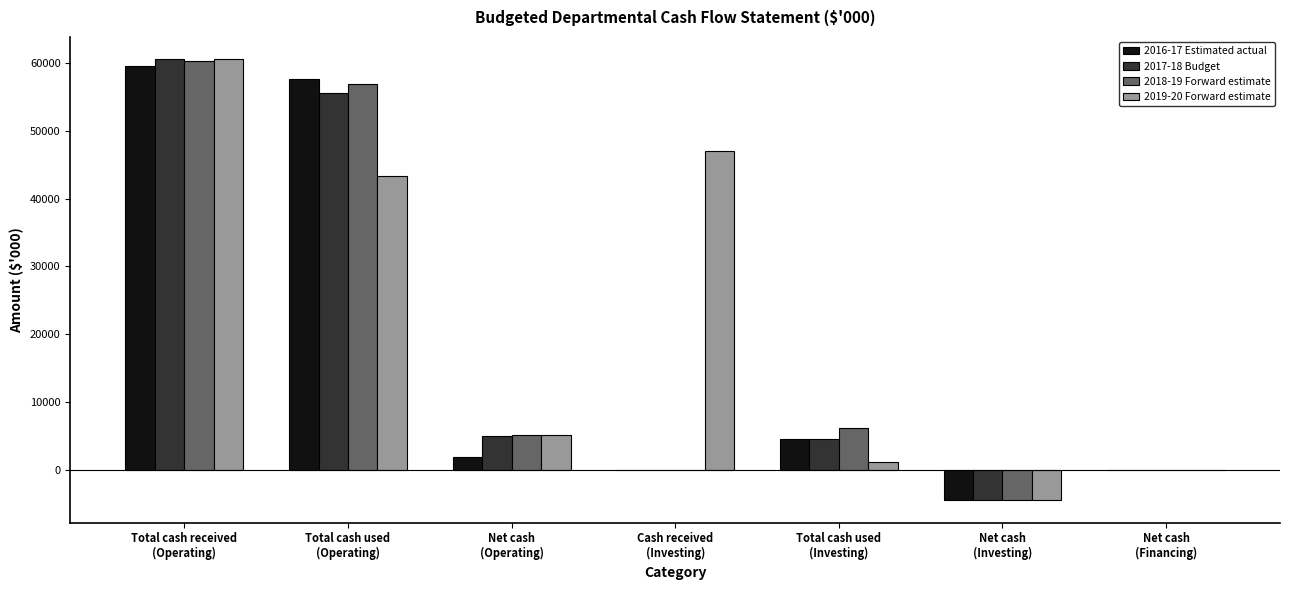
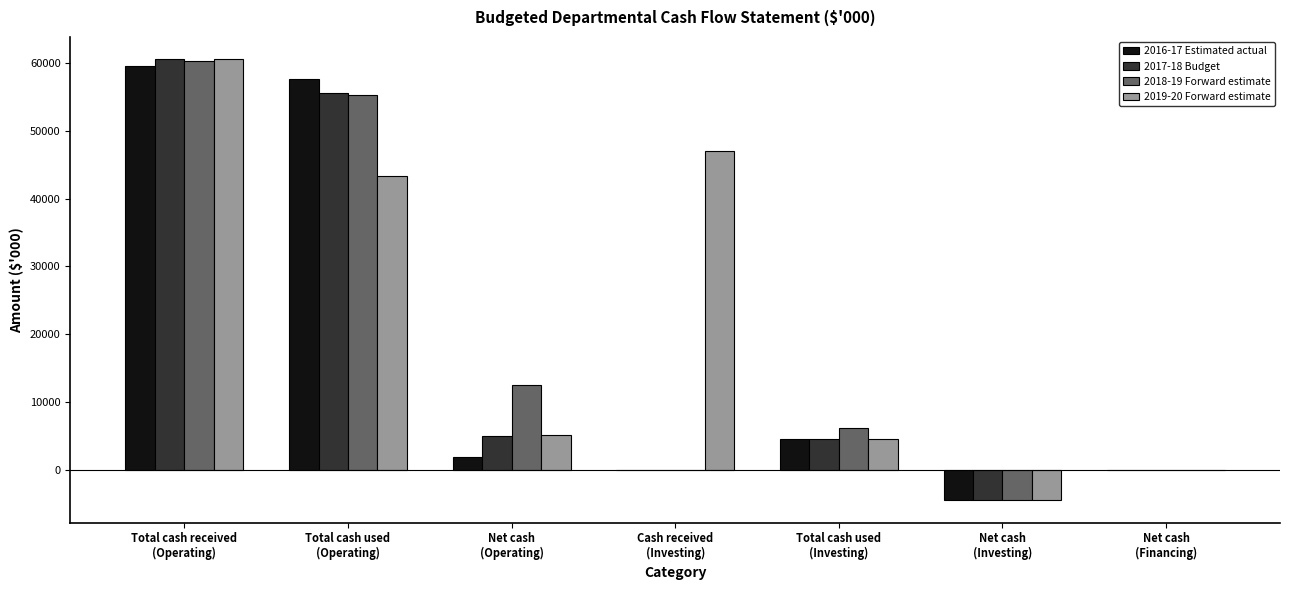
  {
    "2018-19 Forward estimate": {
      "Total cash received (Operating)": 60000,
-     "Total cash used (Operating)": 57000,
-     "Net cash (Operating)": 5000,
+     "Total cash used (Operating)": 55000,
+     "Net cash (Operating)": 13000,
      "Cash received (Investing)": 0,
      "Total cash used (Investing)": 6000,
      "Net cash (Investing)": -5000,
      "Net cash (Financing)": 0
    },
    "2019-20 Forward estimate": {
      "Total cash received (Operating)": 61000,
      "Total cash used (Operating)": 43000,
      "Net cash (Operating)": 5000,
      "Cash received (Investing)": 47000,
-     "Total cash used (Investing)": 1000,
+     "Total cash used (Investing)": 5000,
      "Net cash (Investing)": -5000,
      "Net cash (Financing)": 0
    }
  }
